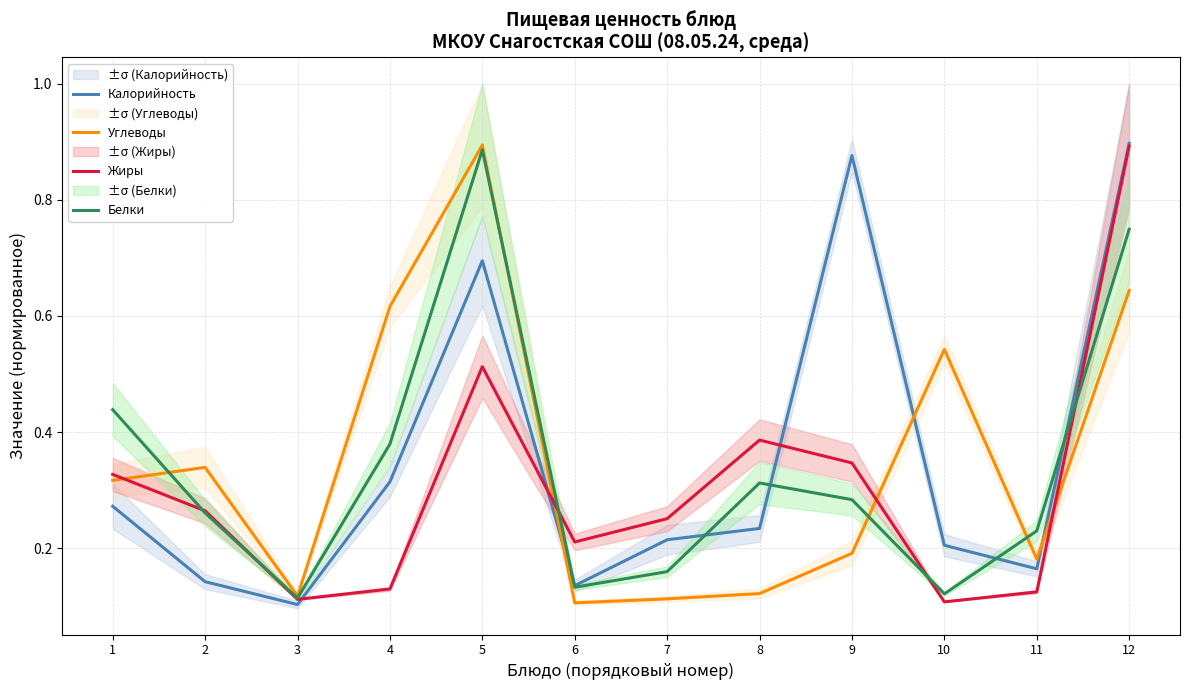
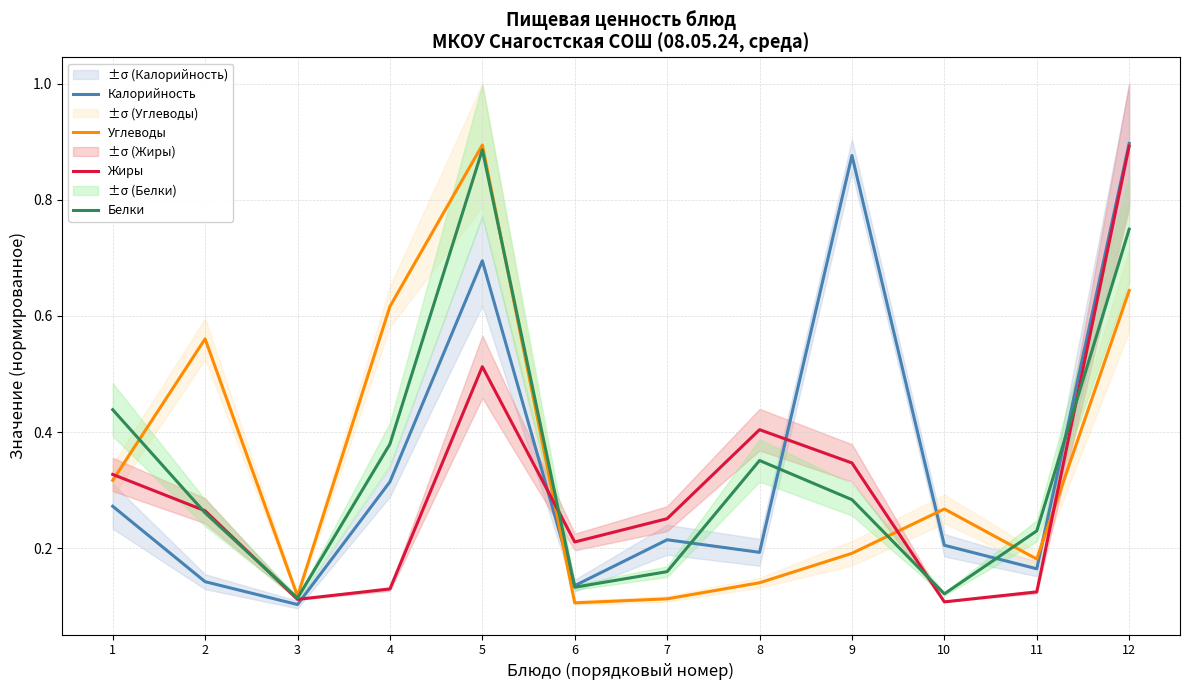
  {
    "Калорийность": {
      "1": 0.27,
      "2": 0.14,
      "3": 0.10,
      "4": 0.31,
      "5": 0.69,
      "7": 0.21,
-     "8": 0.23,
+     "8": 0.19,
      "9": 0.88,
      "10": 0.20,
      "11": 0.16,
      "12": 0.90
    },
    "Углеводы": {
      "1": 0.32,
-     "2": 0.34,
+     "2": 0.56,
      "4": 0.62,
      "5": 0.89,
      "7": 0.11,
-     "8": 0.12,
+     "8": 0.14,
      "9": 0.19,
-     "10": 0.54,
+     "10": 0.27,
      "12": 0.64
    },
    "Жиры": {
      "1": 0.33,
      "5": 0.51,
      "6": 0.21,
      "7": 0.25,
-     "8": 0.39,
+     "8": 0.40,
      "9": 0.35,
      "12": 0.89
    },
    "Белки": {
      "1": 0.44,
      "4": 0.38,
      "5": 0.89,
      "7": 0.16,
-     "8": 0.31,
+     "8": 0.35,
      "9": 0.28,
      "11": 0.23,
      "12": 0.75
    }
  }
